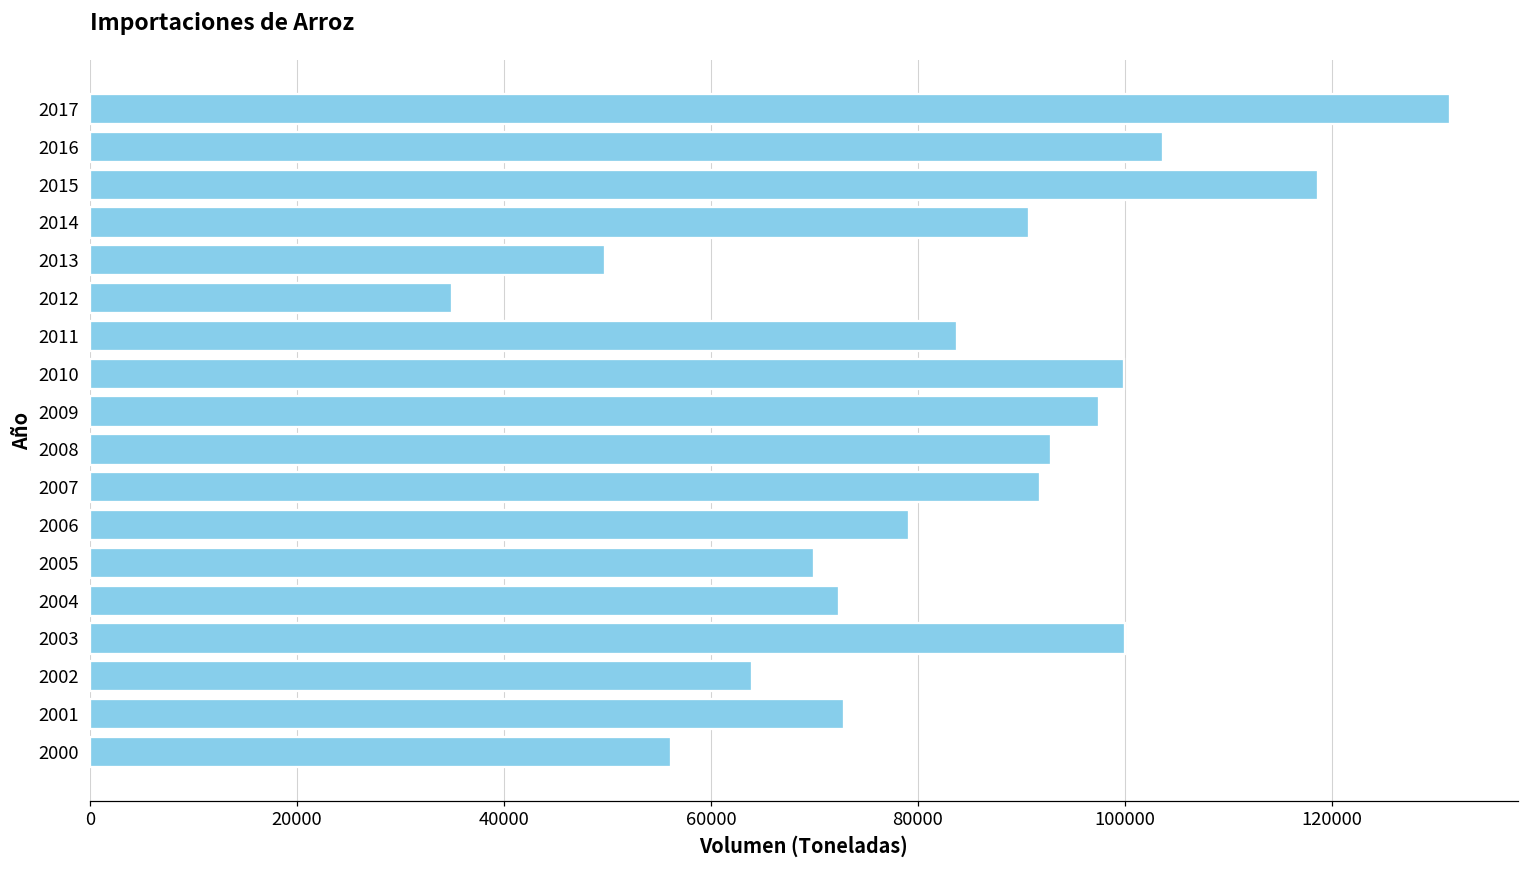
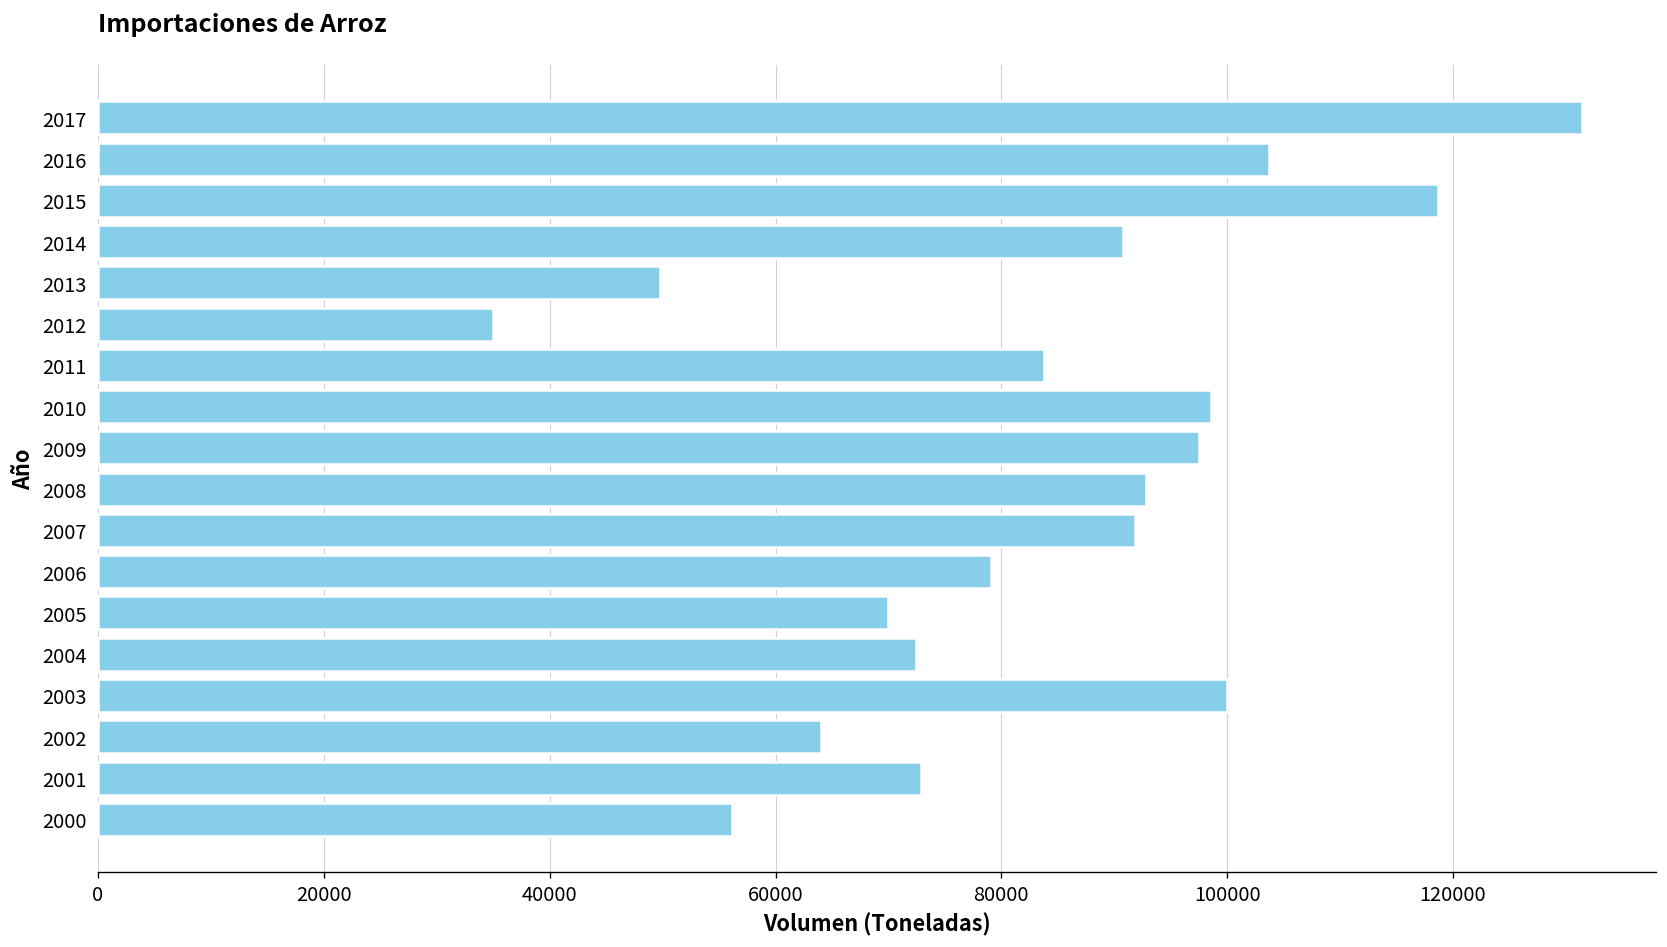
  {
    "2017": 131000,
    "2016": 104000,
    "2015": 119000,
    "2014": 91000,
    "2013": 50000,
    "2012": 35000,
    "2011": 84000,
-   "2010": 100000,
+   "2010": 99000,
    "2009": 98000,
    "2008": 93000,
    "2007": 92000,
    "2006": 79000,
    "2005": 70000,
    "2004": 72000,
    "2003": 100000,
    "2002": 64000,
    "2001": 73000,
    "2000": 56000
  }
